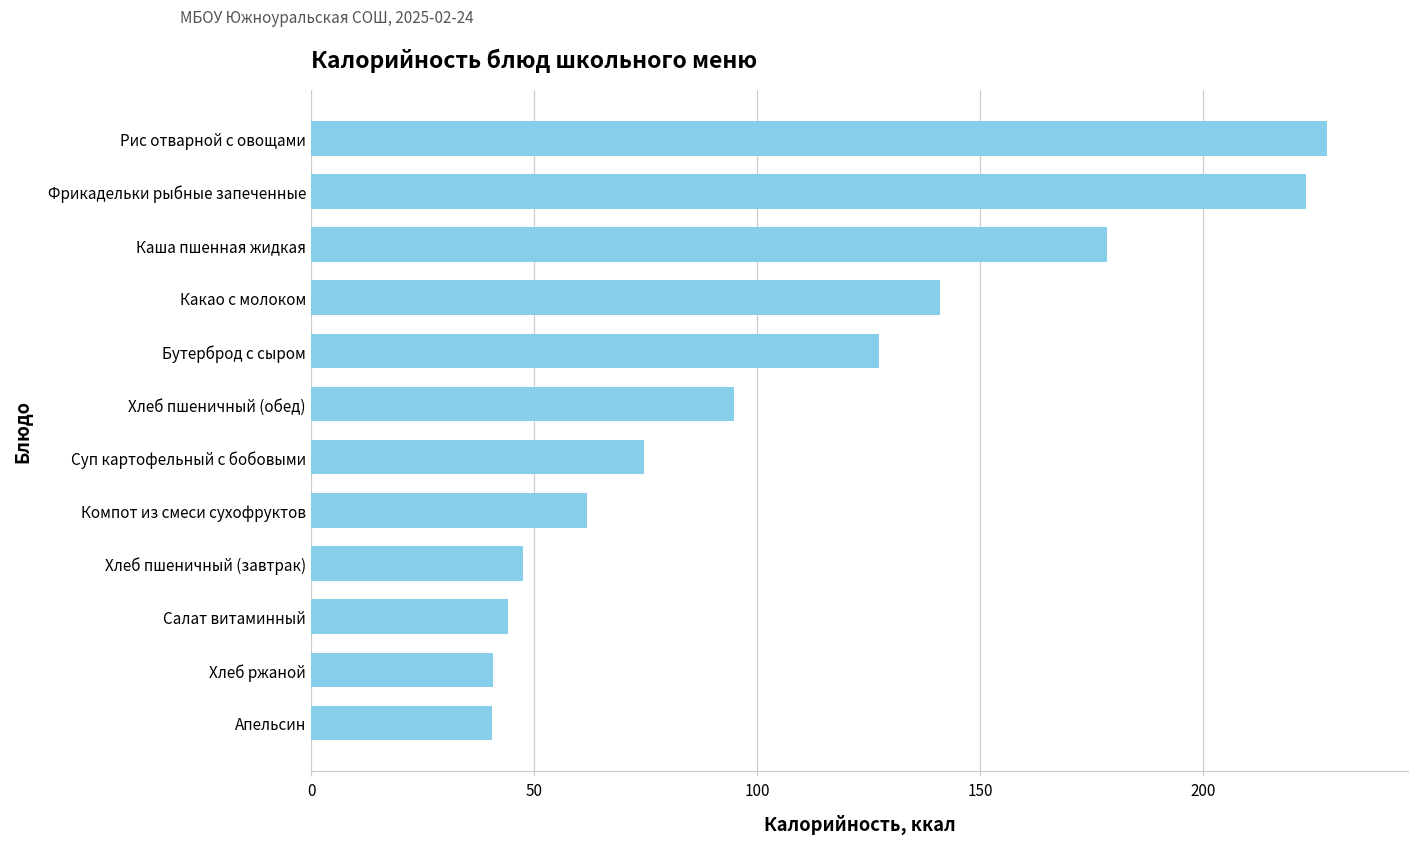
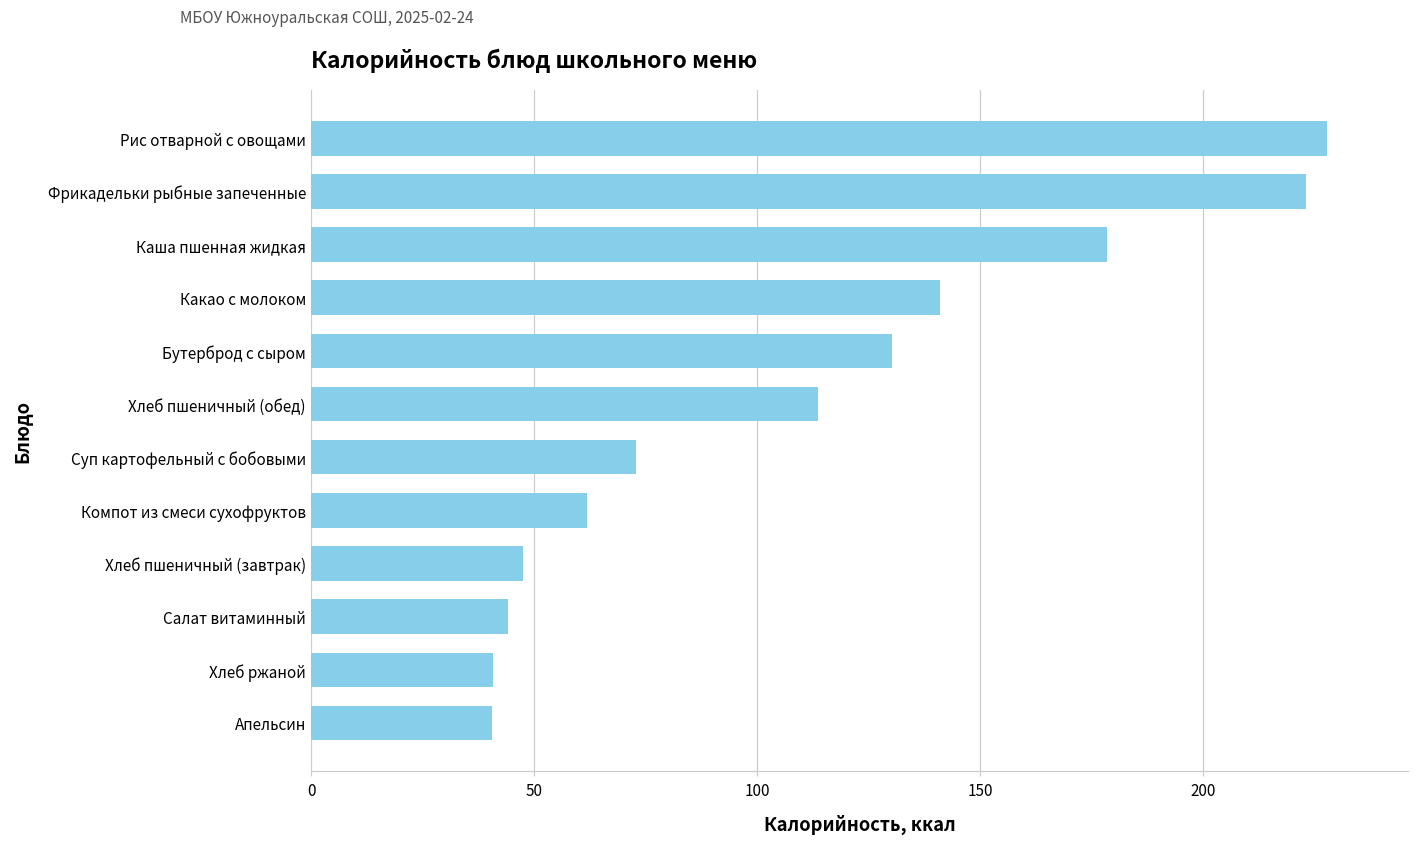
  {
    "Рис отварной с овощами": 228,
    "Фрикадельки рыбные запеченные": 223,
    "Каша пшенная жидкая": 178,
    "Какао с молоком": 141,
-   "Бутерброд с сыром": 127,
-   "Хлеб пшеничный (обед)": 95,
-   "Суп картофельный с бобовыми": 75,
+   "Бутерброд с сыром": 130,
+   "Хлеб пшеничный (обед)": 114,
+   "Суп картофельный с бобовыми": 73,
    "Компот из смеси сухофруктов": 62,
    "Хлеб пшеничный (завтрак)": 47,
    "Салат витаминный": 44,
    "Хлеб ржаной": 41,
    "Апельсин": 41
  }
